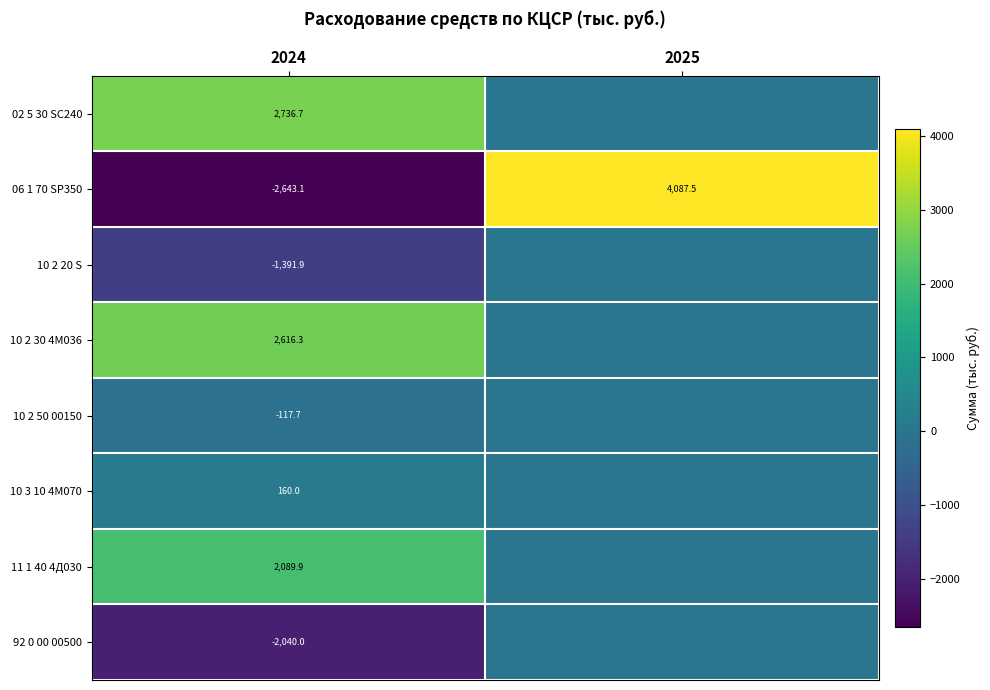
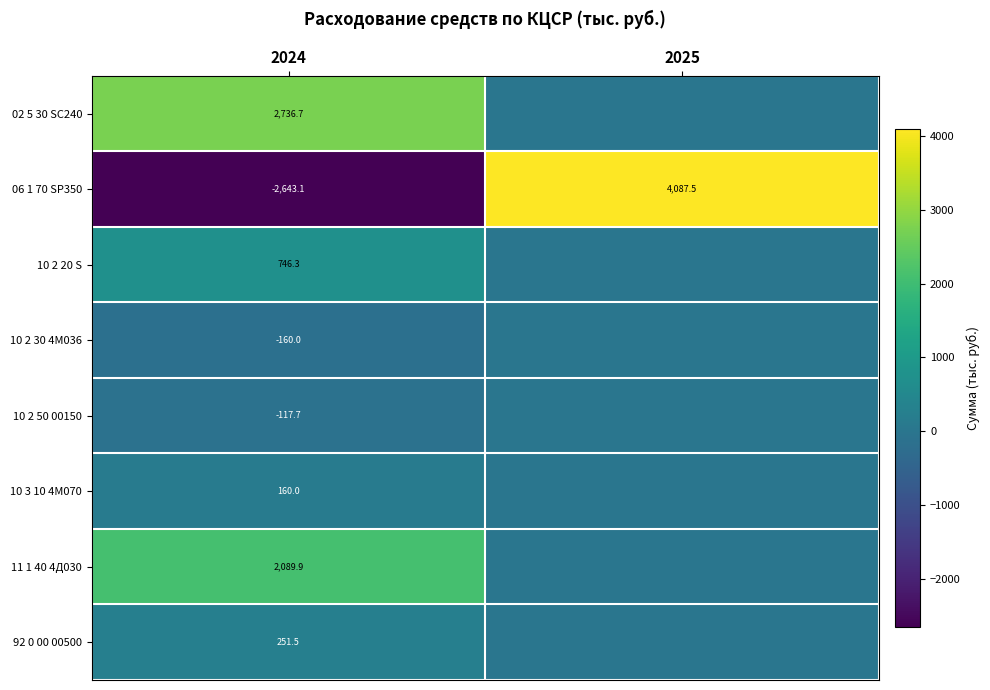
  {
    "02 5 30 SС240": {
      "2024": "2,736.7"
    },
    "06 1 70 SР350": {
      "2024": "-2,643.1",
      "2025": "4,087.5"
    },
    "10 2 20 S": {
-     "2024": "-1,391.9"
+     "2024": "746.3"
    },
    "10 2 30 4М036": {
-     "2024": "2,616.3"
+     "2024": "-160.0"
    },
    "10 2 50 00150": {
      "2024": "-117.7"
    },
    "10 3 10 4М070": {
      "2024": "160.0"
    },
    "11 1 40 4Д030": {
      "2024": "2,089.9"
    },
    "92 0 00 00500": {
-     "2024": "-2,040.0"
+     "2024": "251.5"
    }
  }
